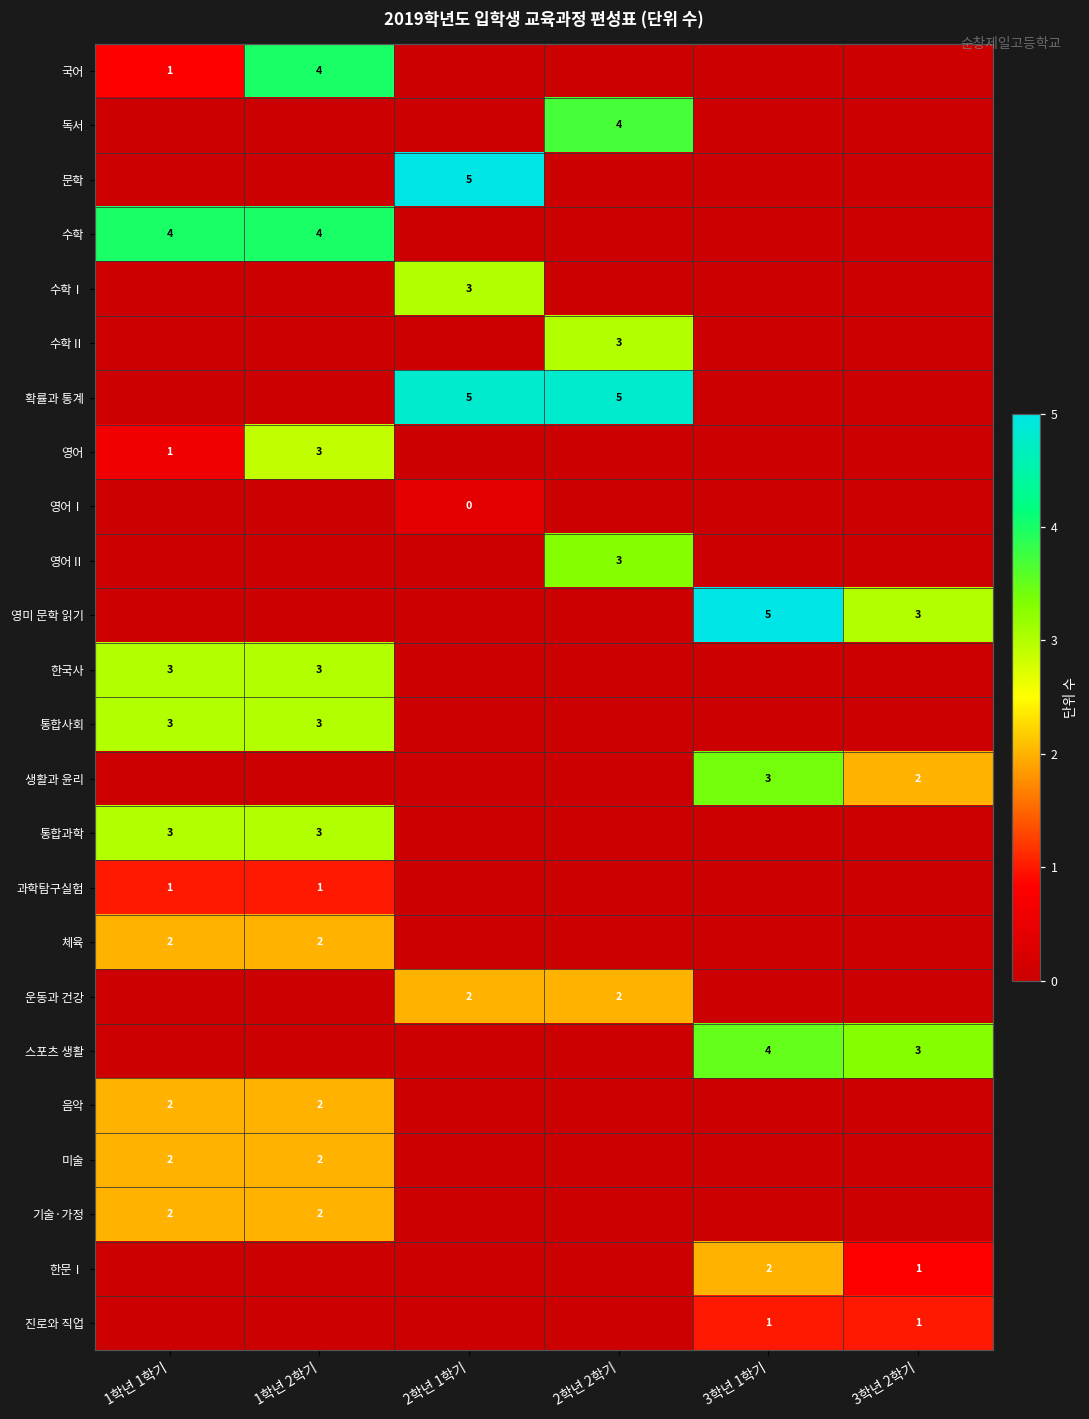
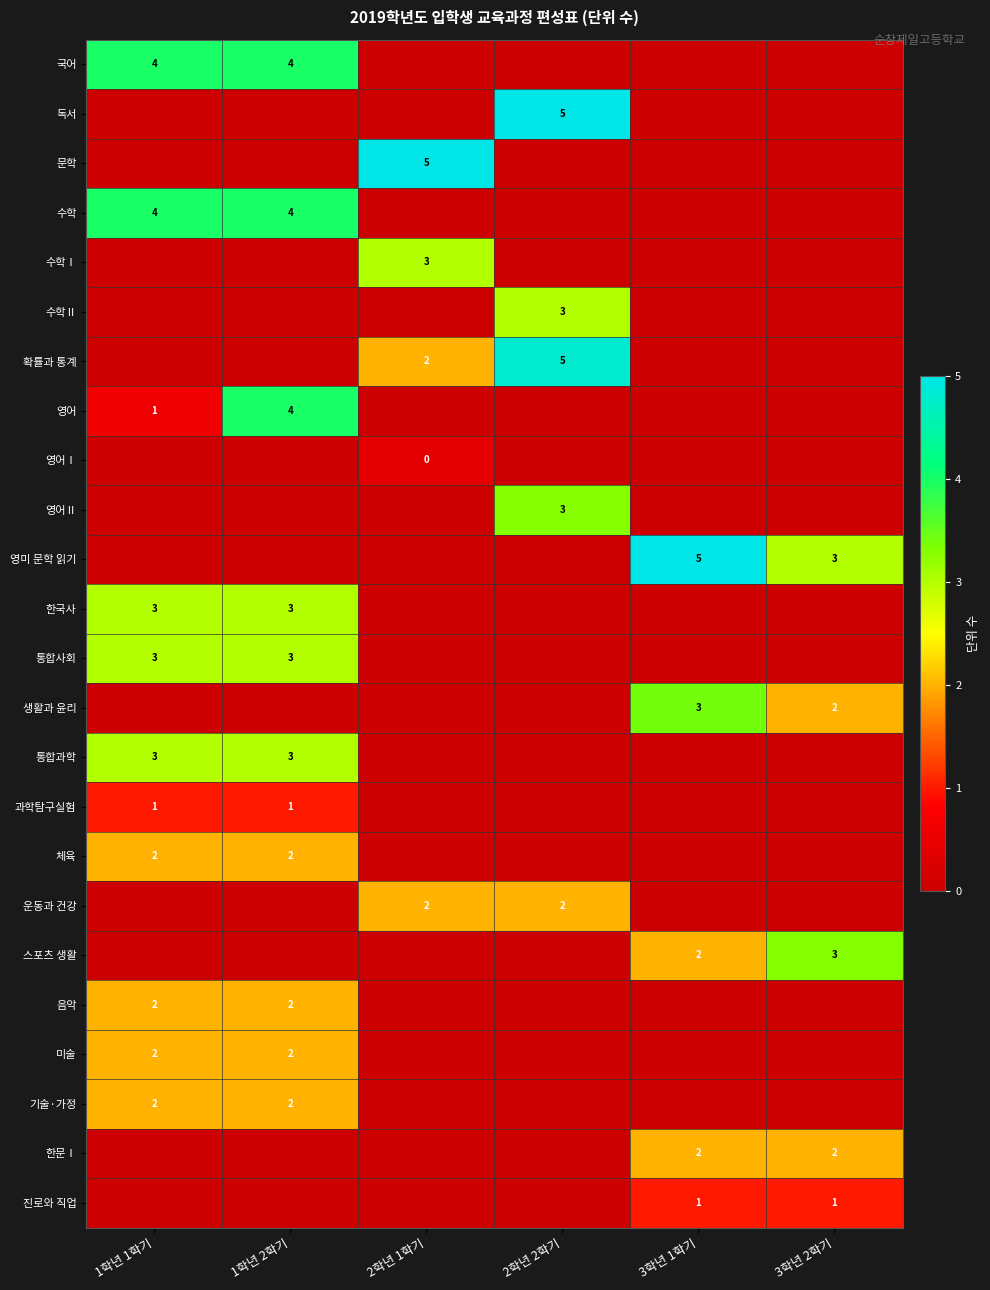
  {
    "국어": {
-     "1학년 1학기": 1,
+     "1학년 1학기": 4,
      "1학년 2학기": 4
    },
    "독서": {
-     "2학년 2학기": 4
+     "2학년 2학기": 5
    },
    "문학": {
      "2학년 1학기": 5
    },
    "수학": {
      "1학년 1학기": 4,
      "1학년 2학기": 4
    },
    "수학Ⅰ": {
      "2학년 1학기": 3
    },
    "수학Ⅱ": {
      "2학년 2학기": 3
    },
    "확률과 통계": {
-     "2학년 1학기": 5,
+     "2학년 1학기": 2,
      "2학년 2학기": 5
    },
    "영어": {
      "1학년 1학기": 1,
-     "1학년 2학기": 3
+     "1학년 2학기": 4
    },
    "영어Ⅰ": {
      "2학년 1학기": 0
    },
    "영어Ⅱ": {
      "2학년 2학기": 3
    },
    "영미 문학 읽기": {
      "3학년 1학기": 5,
      "3학년 2학기": 3
    },
    "한국사": {
      "1학년 1학기": 3,
      "1학년 2학기": 3
    },
    "통합사회": {
      "1학년 1학기": 3,
      "1학년 2학기": 3
    },
    "생활과 윤리": {
      "3학년 1학기": 3,
      "3학년 2학기": 2
    },
    "통합과학": {
      "1학년 1학기": 3,
      "1학년 2학기": 3
    },
    "과학탐구실험": {
      "1학년 1학기": 1,
      "1학년 2학기": 1
    },
    "체육": {
      "1학년 1학기": 2,
      "1학년 2학기": 2
    },
    "운동과 건강": {
      "2학년 1학기": 2,
      "2학년 2학기": 2
    },
    "스포츠 생활": {
-     "3학년 1학기": 4,
+     "3학년 1학기": 2,
      "3학년 2학기": 3
    },
    "음악": {
      "1학년 1학기": 2,
      "1학년 2학기": 2
    },
    "미술": {
      "1학년 1학기": 2,
      "1학년 2학기": 2
    },
    "기술·가정": {
      "1학년 1학기": 2,
      "1학년 2학기": 2
    },
    "한문Ⅰ": {
      "3학년 1학기": 2,
-     "3학년 2학기": 1
+     "3학년 2학기": 2
    },
    "진로와 직업": {
      "3학년 1학기": 1,
      "3학년 2학기": 1
    }
  }
